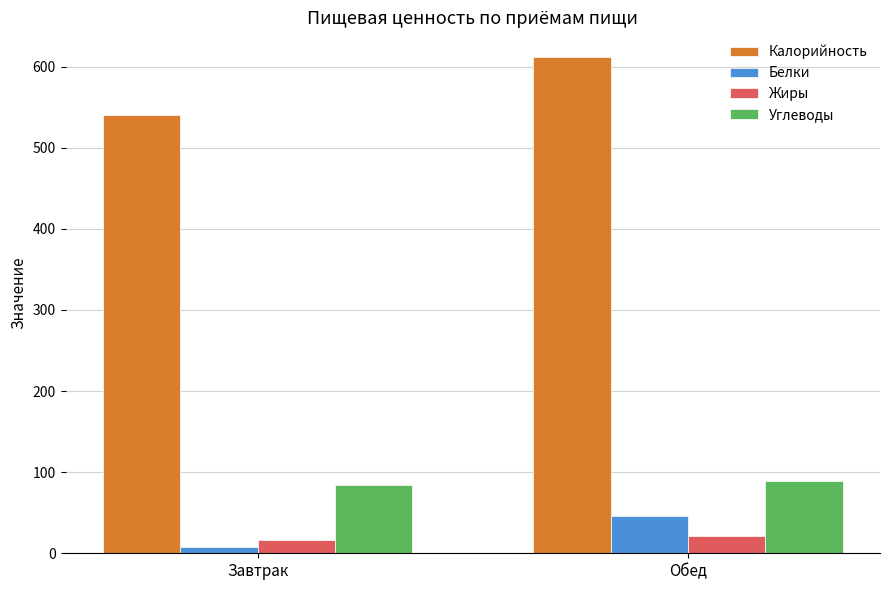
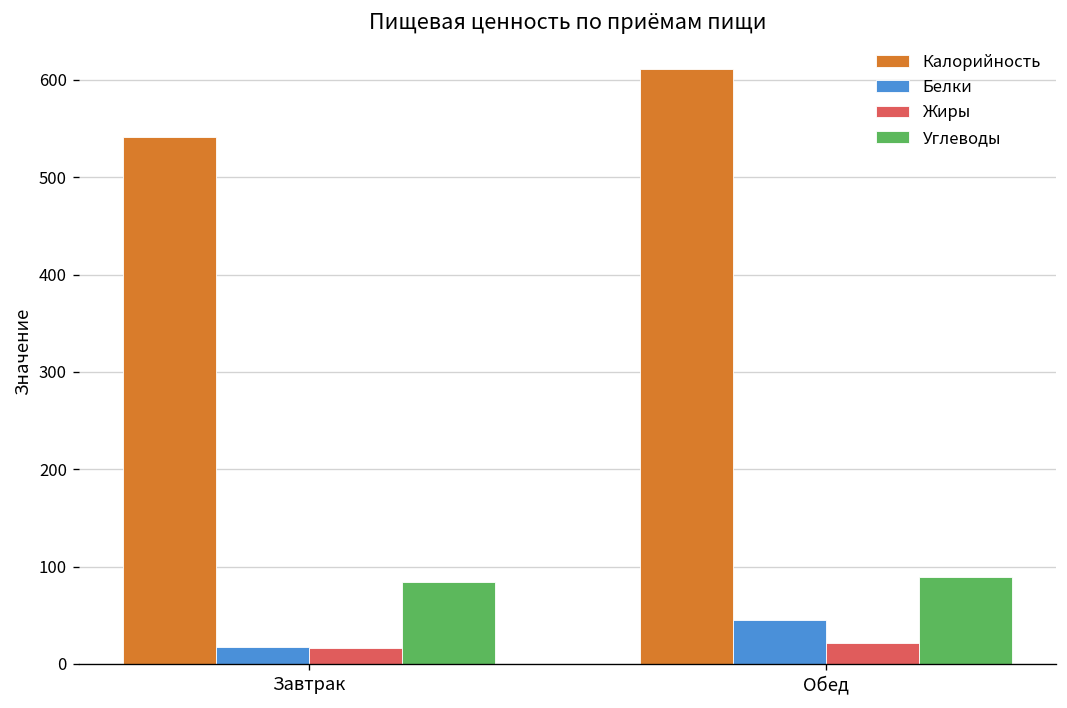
  {
    "Белки": {
-     "Завтрак": 10,
+     "Завтрак": 20,
      "Обед": 50
    },
    "Углеводы": {
      "Завтрак": 80,
      "Обед": 90
    }
  }
